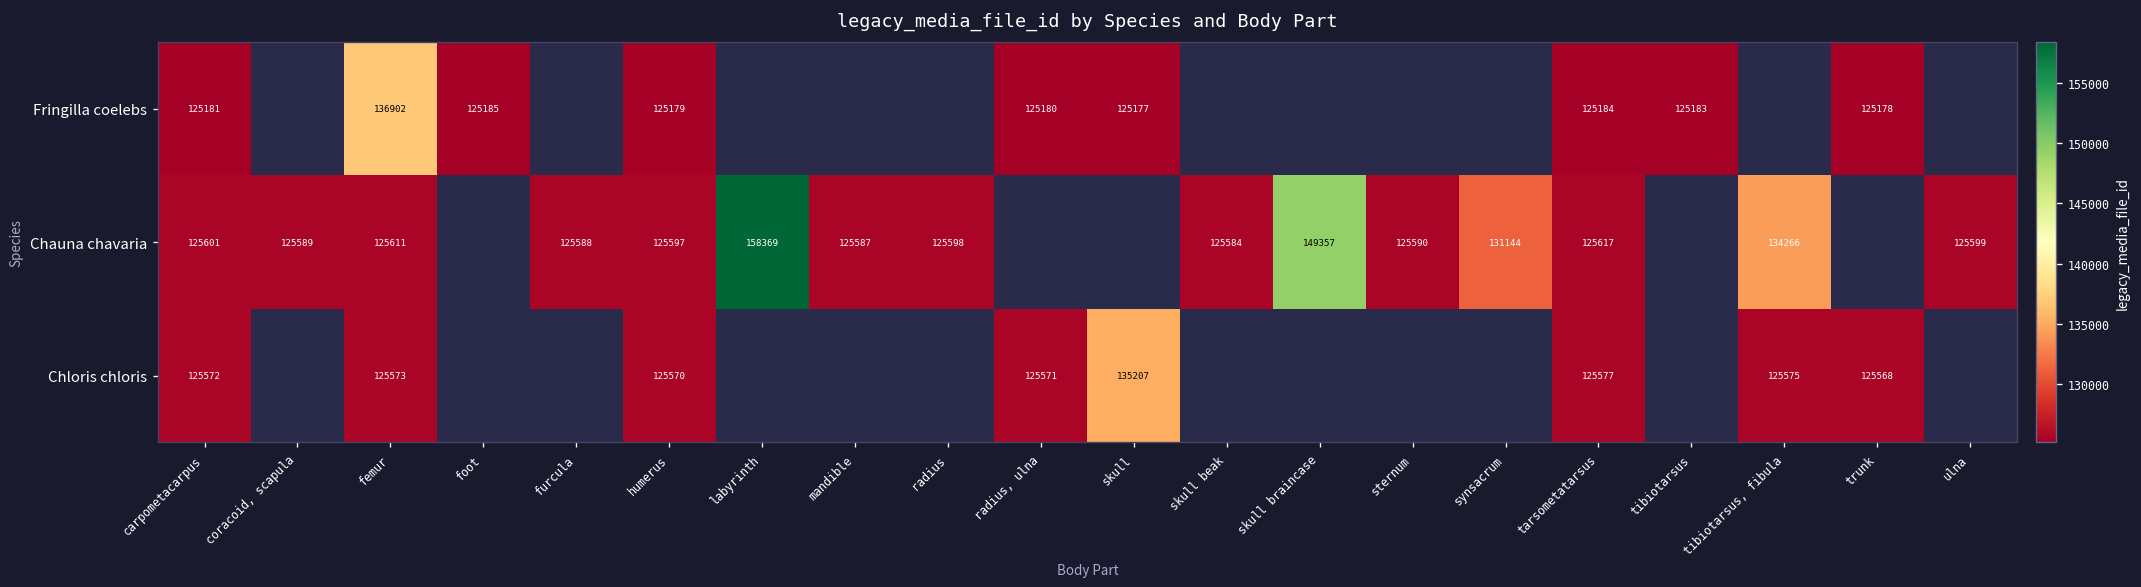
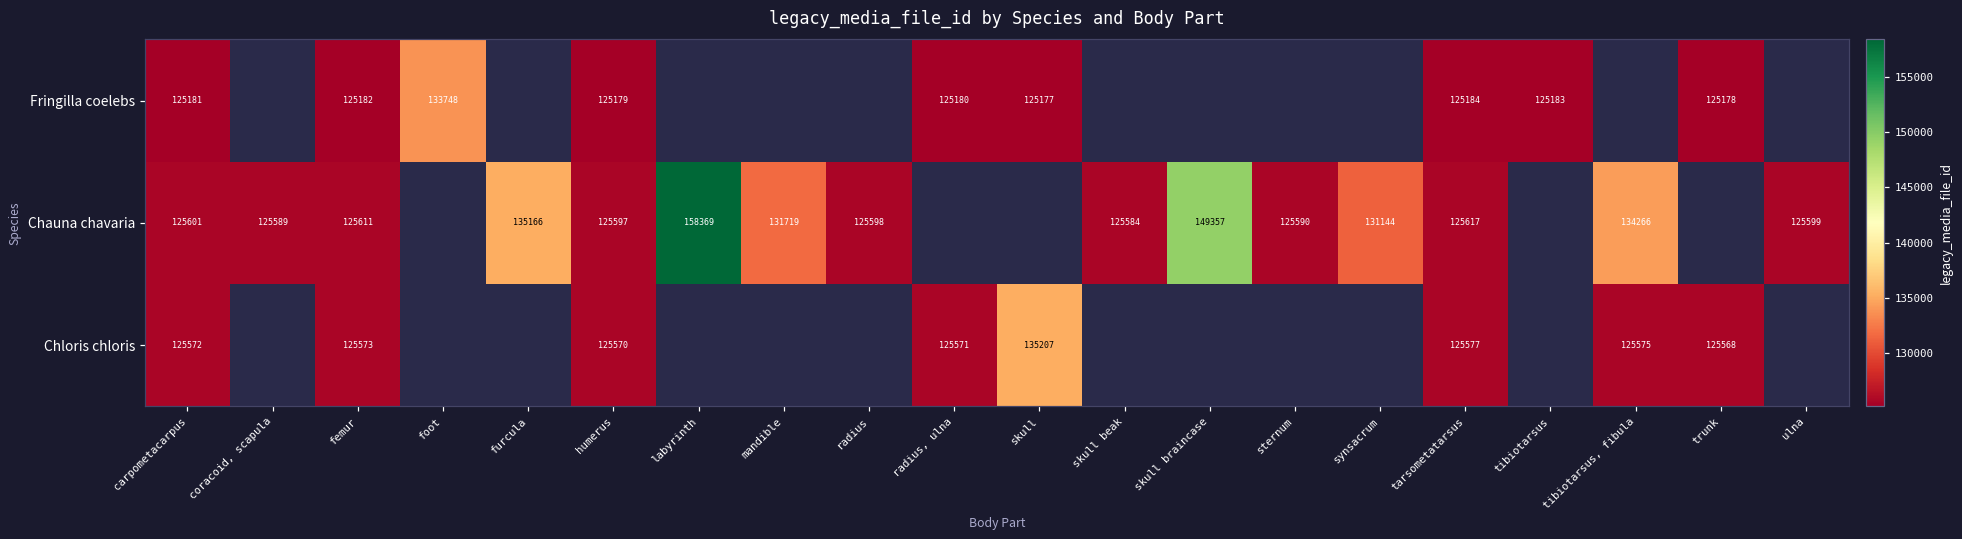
  {
    "Fringilla coelebs": {
      "carpometacarpus": 125181,
-     "femur": 136902,
-     "foot": 125185,
+     "femur": 125182,
+     "foot": 133748,
      "humerus": 125179,
      "radius, ulna": 125180,
      "skull": 125177,
      "tarsometatarsus": 125184,
      "tibiotarsus": 125183,
      "trunk": 125178
    },
    "Chauna chavaria": {
      "carpometacarpus": 125601,
      "coracoid, scapula": 125589,
      "femur": 125611,
-     "furcula": 125588,
+     "furcula": 135166,
      "humerus": 125597,
      "labyrinth": 158369,
-     "mandible": 125587,
+     "mandible": 131719,
      "radius": 125598,
      "skull beak": 125584,
      "skull braincase": 149357,
      "sternum": 125590,
      "synsacrum": 131144,
      "tarsometatarsus": 125617,
      "tibiotarsus, fibula": 134266,
      "ulna": 125599
    },
    "Chloris chloris": {
      "carpometacarpus": 125572,
      "femur": 125573,
      "humerus": 125570,
      "radius, ulna": 125571,
      "skull": 135207,
      "tarsometatarsus": 125577,
      "tibiotarsus, fibula": 125575,
      "trunk": 125568
    }
  }
